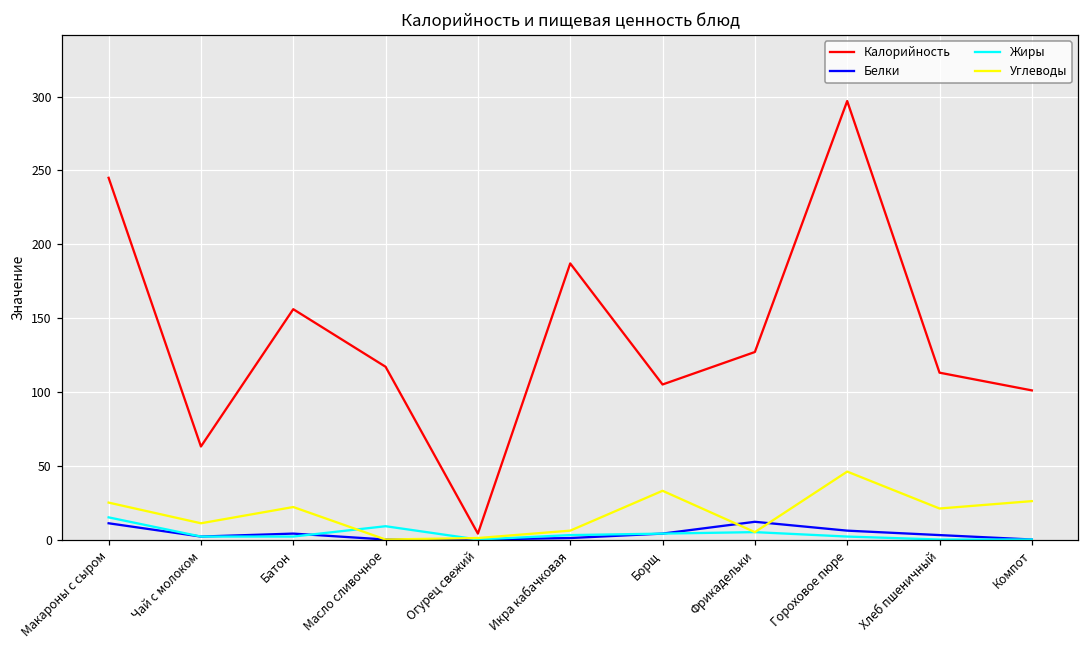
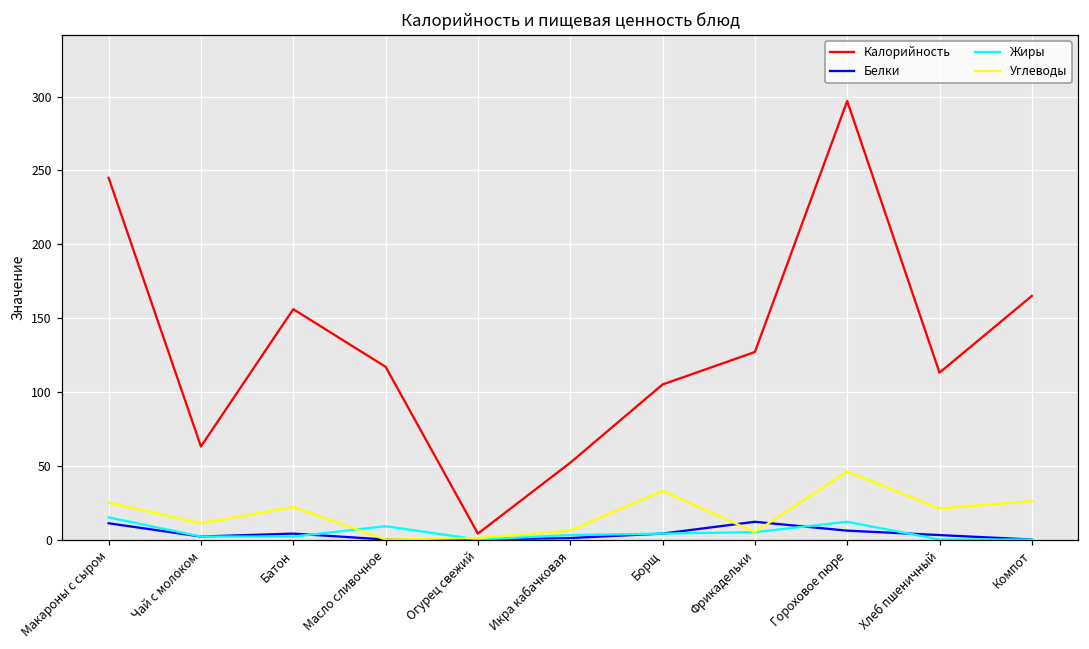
  {
    "Калорийность": {
      "Макароны с сыром": 245,
      "Чай с молоком": 63,
      "Батон": 156,
      "Масло сливочное": 117,
      "Огурец свежий": 4,
-     "Икра кабачковая": 187,
+     "Икра кабачковая": 52,
      "Борщ": 105,
      "Фрикадельки": 127,
      "Гороховое пюре": 297,
      "Хлеб пшеничный": 113,
-     "Компот": 101
+     "Компот": 165
    },
    "Белки": {
      "Макароны с сыром": 11,
      "Батон": 4,
      "Икра кабачковая": 1,
      "Фрикадельки": 12,
      "Гороховое пюре": 6,
      "Хлеб пшеничный": 3
    },
    "Жиры": {
      "Макароны с сыром": 15,
      "Батон": 2,
      "Масло сливочное": 9,
      "Икра кабачковая": 3,
-     "Гороховое пюре": 2,
+     "Гороховое пюре": 12,
      "Хлеб пшеничный": 0
    },
    "Углеводы": {
      "Макароны с сыром": 25,
      "Чай с молоком": 11,
      "Батон": 22,
      "Икра кабачковая": 6,
      "Борщ": 33,
      "Гороховое пюре": 46,
      "Хлеб пшеничный": 21,
      "Компот": 26
    }
  }
